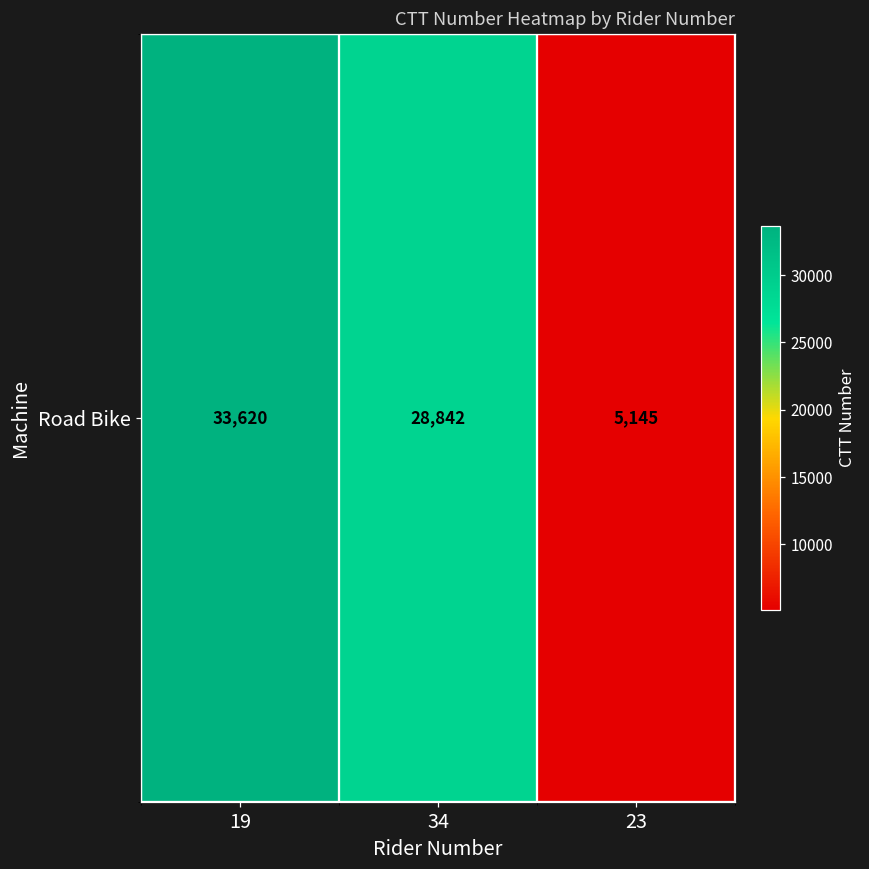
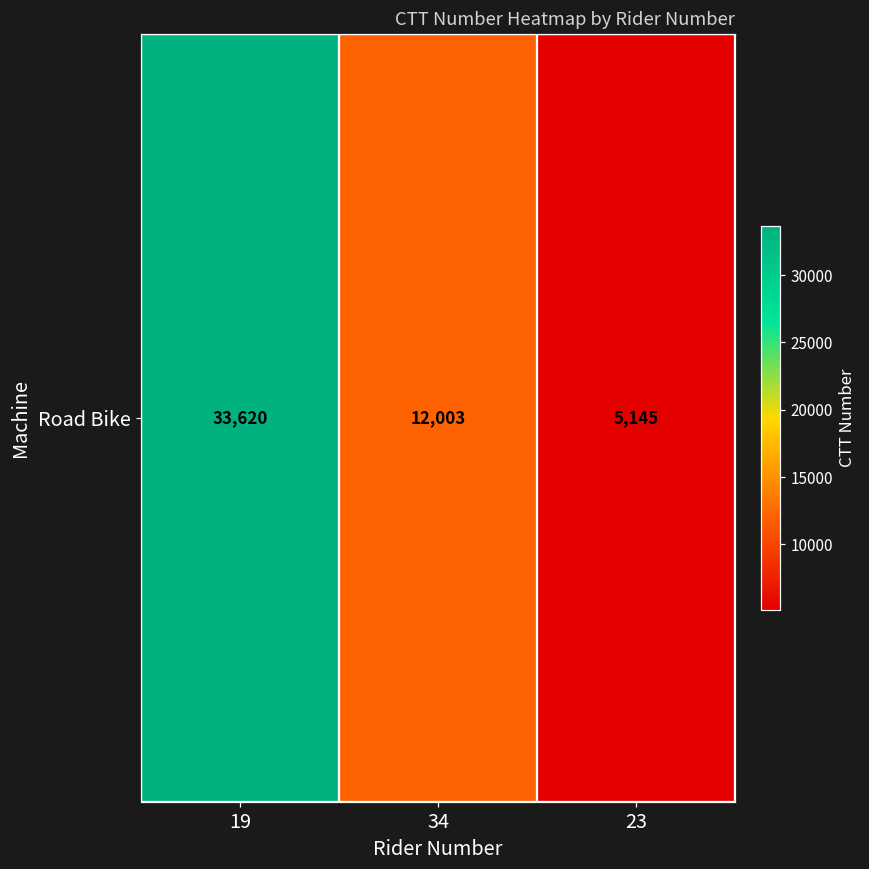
  {
    "Road Bike": {
      "19": "33,620",
-     "34": "28,842",
+     "34": "12,003",
      "23": "5,145"
    }
  }
